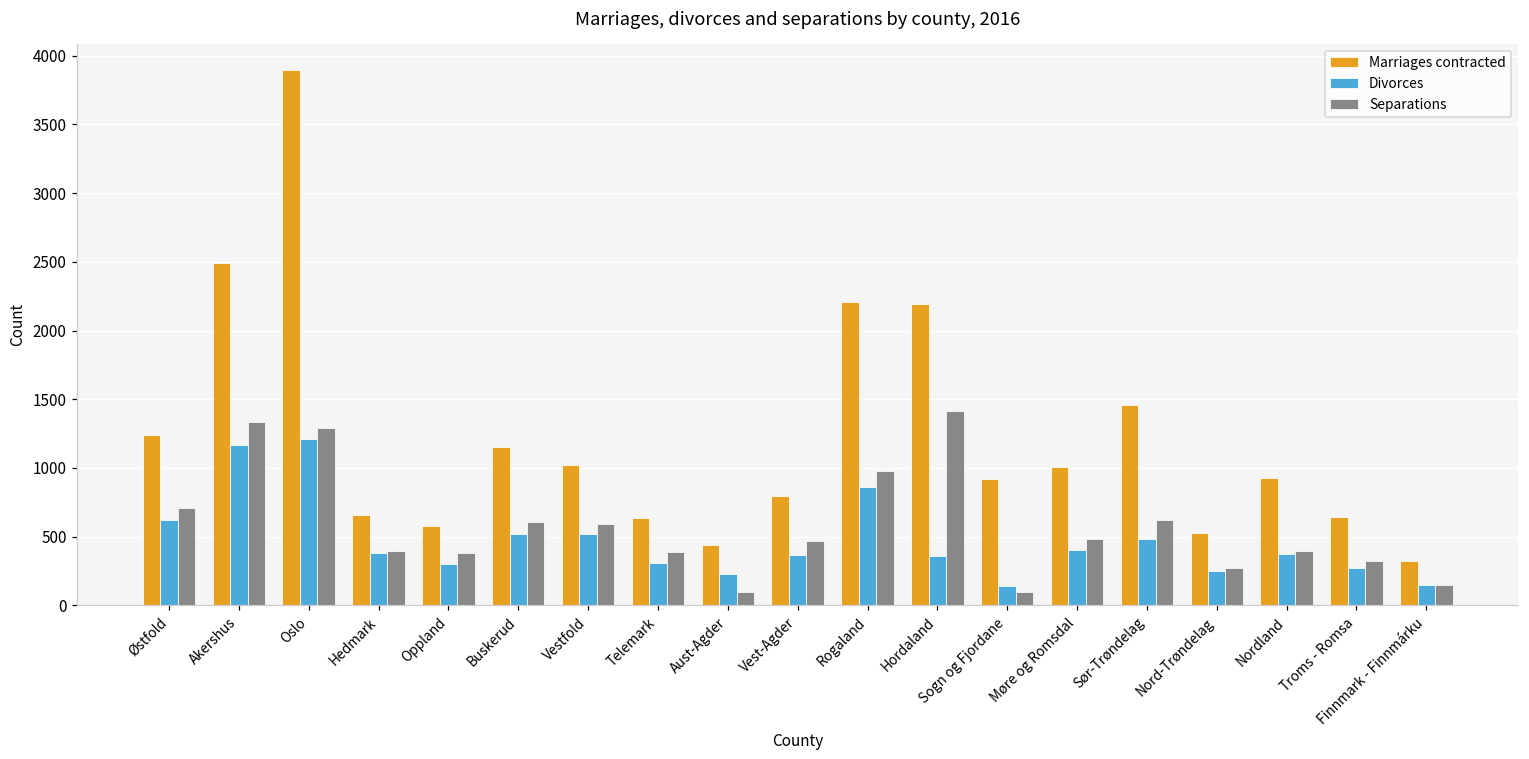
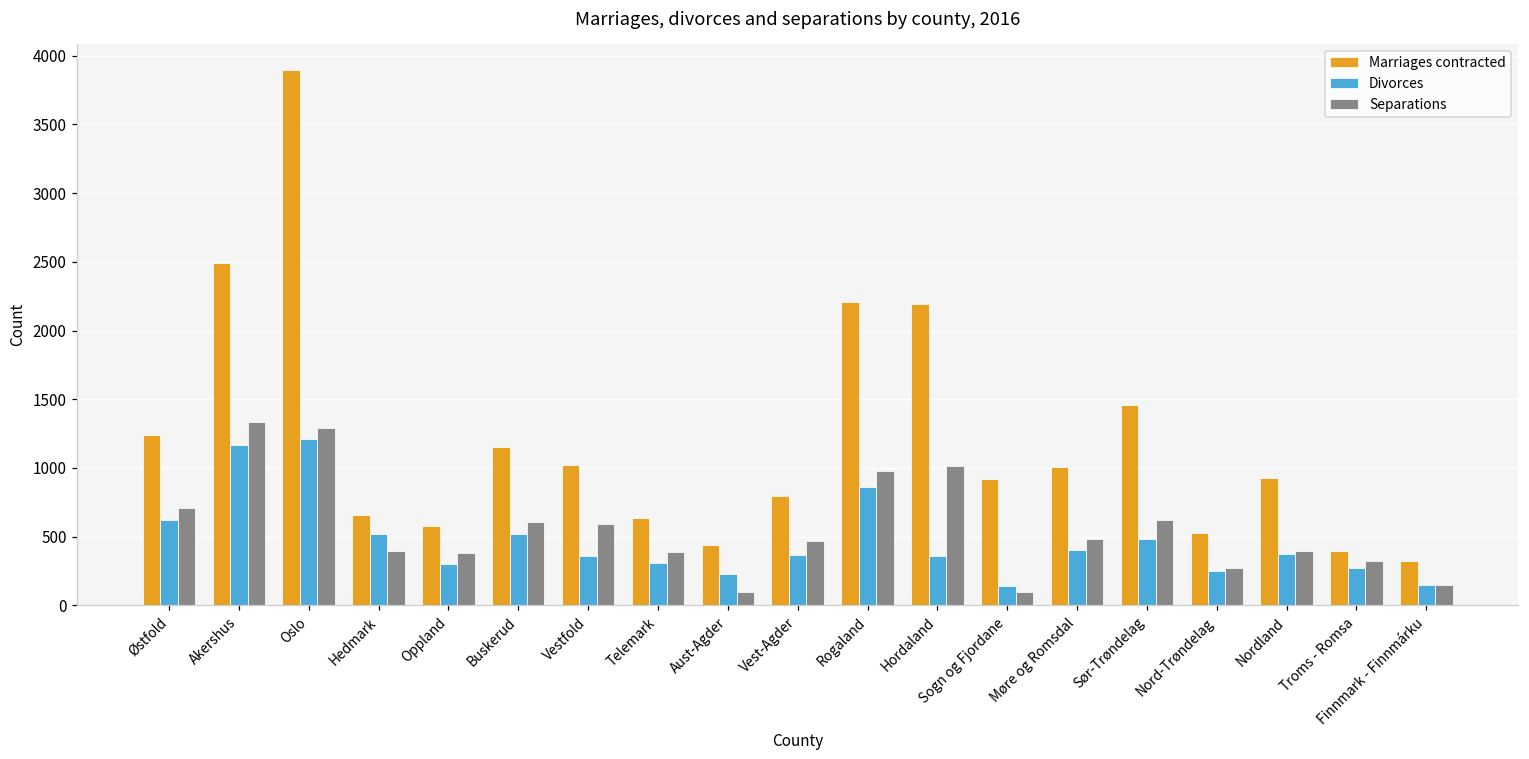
  {
    "Marriages contracted": {
      "Østfold": 1240,
      "Akershus": 2490,
      "Oslo": 3890,
      "Hedmark": 660,
      "Oppland": 580,
      "Buskerud": 1150,
      "Vestfold": 1020,
      "Telemark": 640,
      "Aust-Agder": 440,
      "Vest-Agder": 800,
      "Rogaland": 2210,
      "Hordaland": 2190,
      "Sogn og Fjordane": 920,
      "Møre og Romsdal": 1000,
      "Sør-Trøndelag": 1460,
      "Nord-Trøndelag": 530,
      "Nordland": 930,
-     "Troms - Romsa": 640,
+     "Troms - Romsa": 390,
      "Finnmark - Finnmárku": 320
    },
    "Divorces": {
      "Østfold": 620,
      "Akershus": 1170,
      "Oslo": 1210,
-     "Hedmark": 380,
+     "Hedmark": 520,
      "Oppland": 300,
      "Buskerud": 520,
-     "Vestfold": 520,
+     "Vestfold": 360,
      "Telemark": 310,
      "Aust-Agder": 220,
      "Vest-Agder": 360,
      "Rogaland": 860,
      "Hordaland": 360,
      "Sogn og Fjordane": 140,
      "Møre og Romsdal": 400,
      "Sør-Trøndelag": 480,
      "Nord-Trøndelag": 250,
      "Nordland": 370,
      "Troms - Romsa": 270,
      "Finnmark - Finnmárku": 150
    },
    "Separations": {
      "Østfold": 710,
      "Akershus": 1330,
      "Oslo": 1290,
      "Hedmark": 390,
      "Oppland": 380,
      "Buskerud": 610,
      "Vestfold": 600,
      "Telemark": 390,
      "Aust-Agder": 90,
      "Vest-Agder": 470,
      "Rogaland": 970,
-     "Hordaland": 1410,
+     "Hordaland": 1020,
      "Sogn og Fjordane": 90,
      "Møre og Romsdal": 480,
      "Sør-Trøndelag": 620,
      "Nord-Trøndelag": 270,
      "Nordland": 400,
      "Troms - Romsa": 320,
      "Finnmark - Finnmárku": 150
    }
  }
